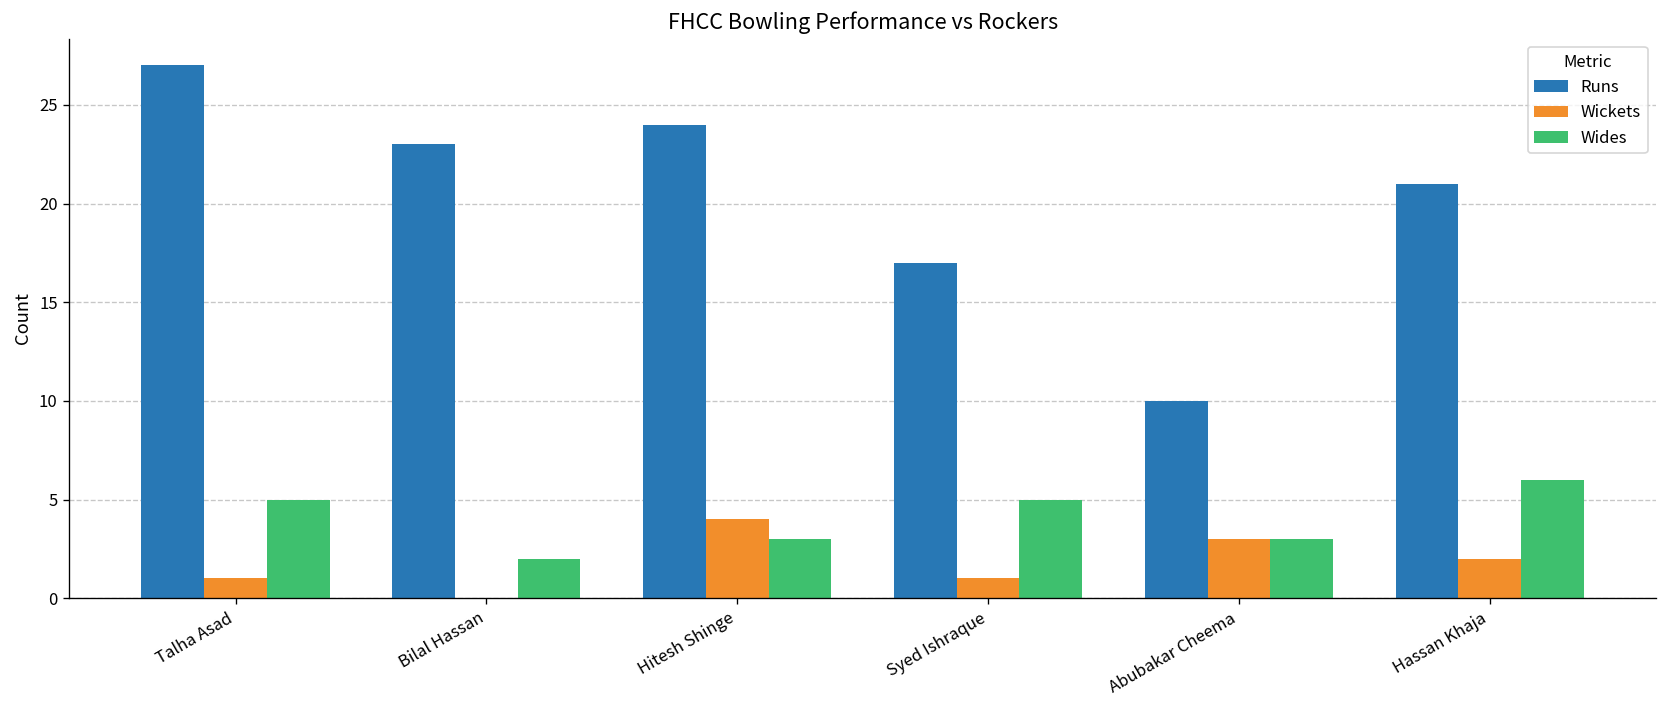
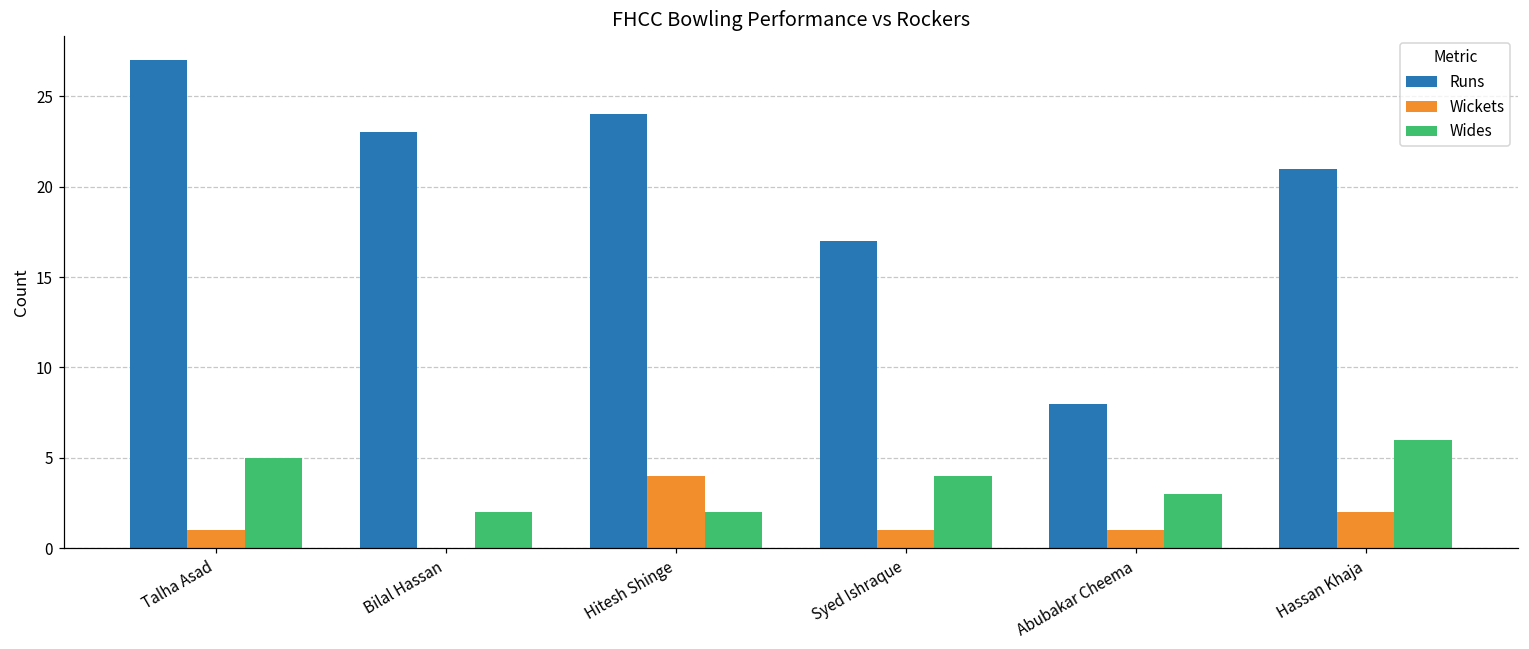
  {
    "Runs": {
      "Talha Asad": 27,
      "Bilal Hassan": 23,
      "Hitesh Shinge": 24,
      "Syed Ishraque": 17,
-     "Abubakar Cheema": 10,
+     "Abubakar Cheema": 8,
      "Hassan Khaja": 21
    },
    "Wickets": {
      "Talha Asad": 1,
      "Bilal Hassan": 0,
      "Hitesh Shinge": 4,
      "Syed Ishraque": 1,
-     "Abubakar Cheema": 3,
+     "Abubakar Cheema": 1,
      "Hassan Khaja": 2
    },
    "Wides": {
      "Talha Asad": 5,
      "Bilal Hassan": 2,
-     "Hitesh Shinge": 3,
-     "Syed Ishraque": 5,
+     "Hitesh Shinge": 2,
+     "Syed Ishraque": 4,
      "Abubakar Cheema": 3,
      "Hassan Khaja": 6
    }
  }
